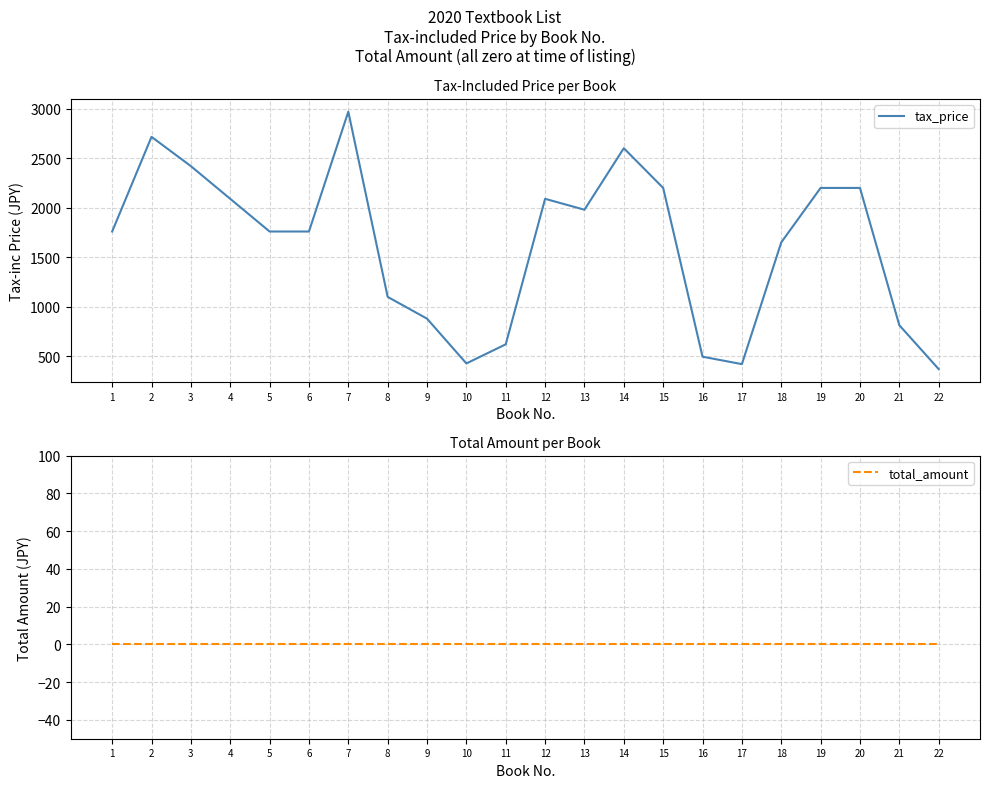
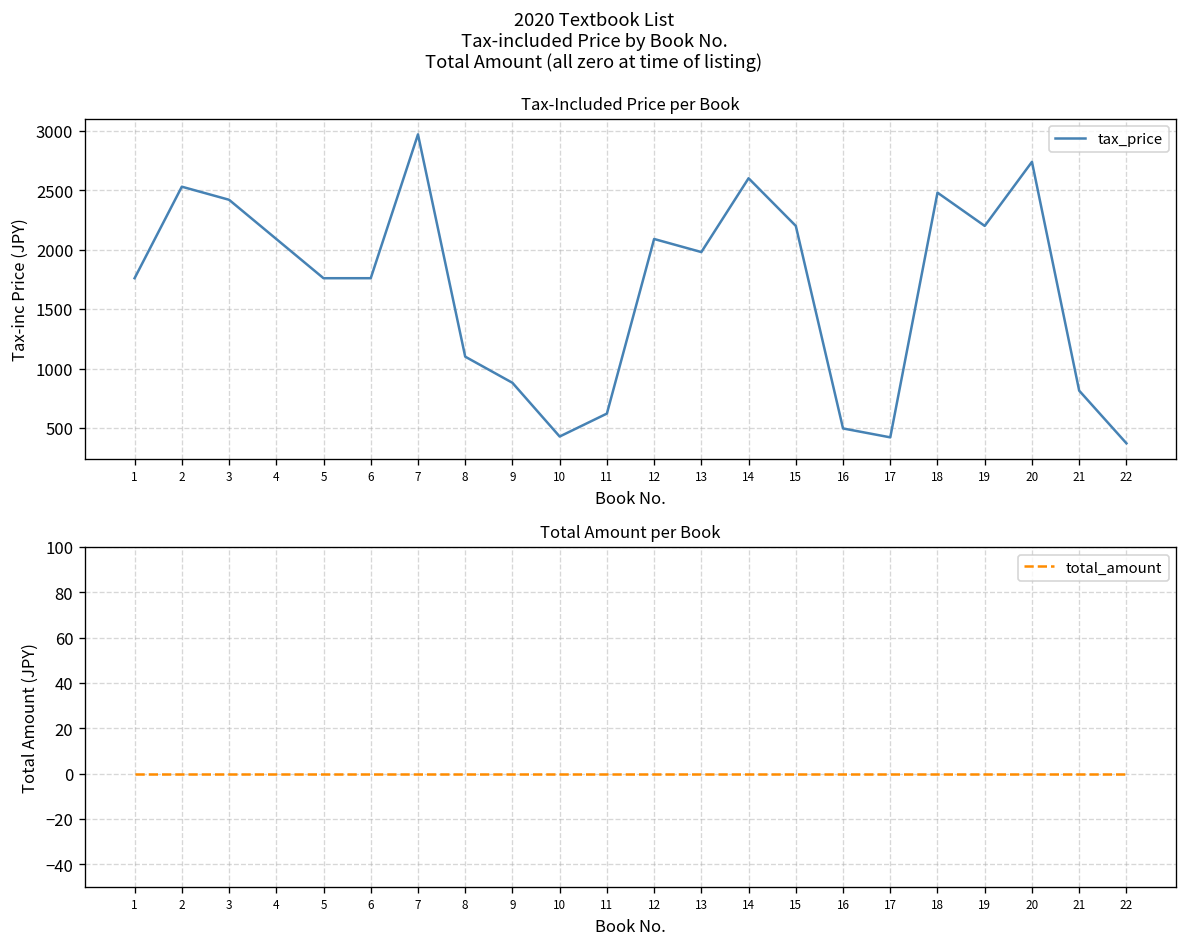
  {
    "Tax-Included Price per Book": {
      "1": 1800,
-     "2": 2700,
+     "2": 2500,
      "3": 2400,
      "4": 2100,
      "5": 1800,
      "6": 1800,
      "7": 3000,
      "8": 1100,
      "9": 900,
      "10": 400,
      "11": 600,
      "12": 2100,
      "13": 2000,
      "14": 2600,
      "15": 2200,
      "16": 500,
      "17": 400,
-     "18": 1700,
+     "18": 2500,
      "19": 2200,
-     "20": 2200,
+     "20": 2700,
      "21": 800,
      "22": 400
    },
    "Total Amount per Book": {
      "1": 0,
      "2": 0,
      "3": 0,
      "4": 0,
      "5": 0,
      "6": 0,
      "7": 0,
      "8": 0,
      "9": 0,
      "10": 0,
      "11": 0,
      "12": 0,
      "13": 0,
      "14": 0,
      "15": 0,
      "16": 0,
      "17": 0,
      "18": 0,
      "19": 0,
      "20": 0,
      "21": 0,
      "22": 0
    }
  }
